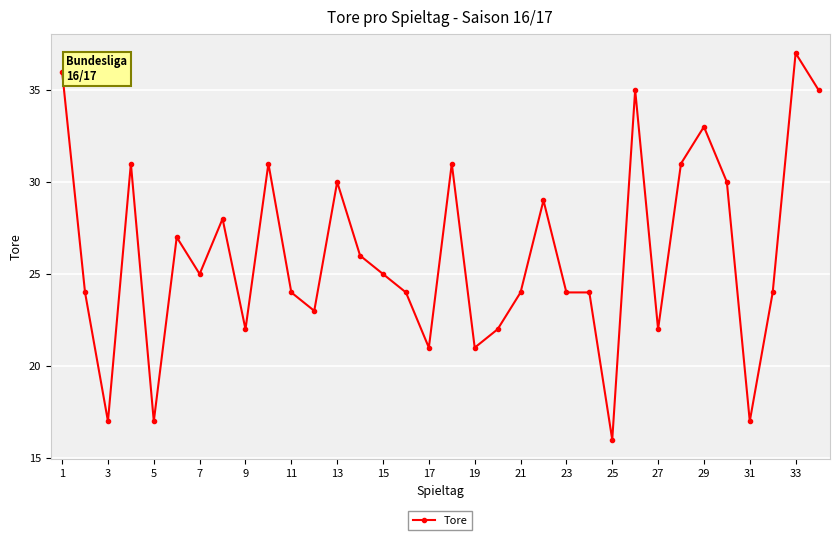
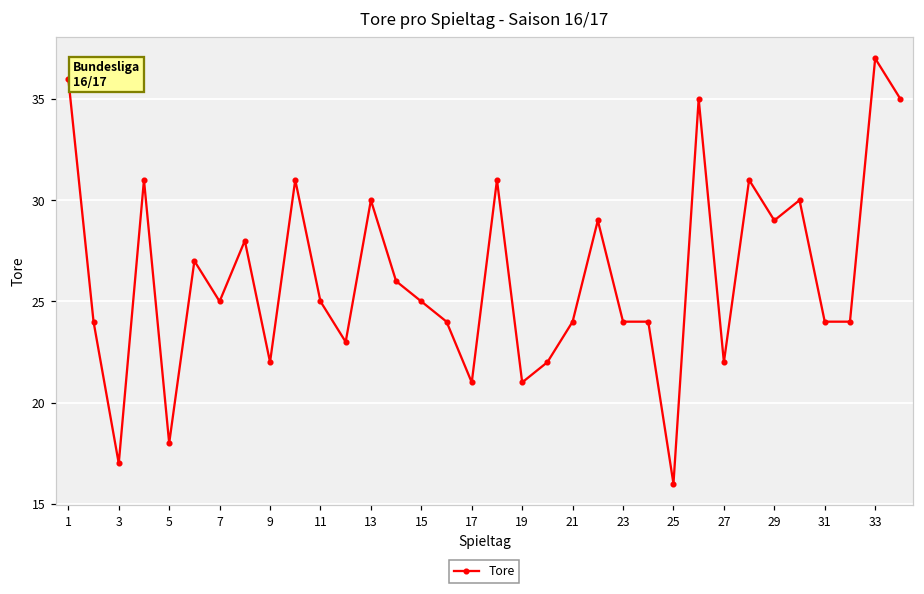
  {
    "3": 17,
-   "5": 17,
+   "5": 18,
    "7": 25,
    "9": 22,
-   "11": 24,
+   "11": 25,
    "13": 30,
    "15": 25,
    "17": 21,
    "19": 21,
    "21": 24,
    "23": 24,
    "25": 16,
    "27": 22,
-   "29": 33,
-   "31": 17,
+   "29": 29,
+   "31": 24,
    "33": 37
  }
